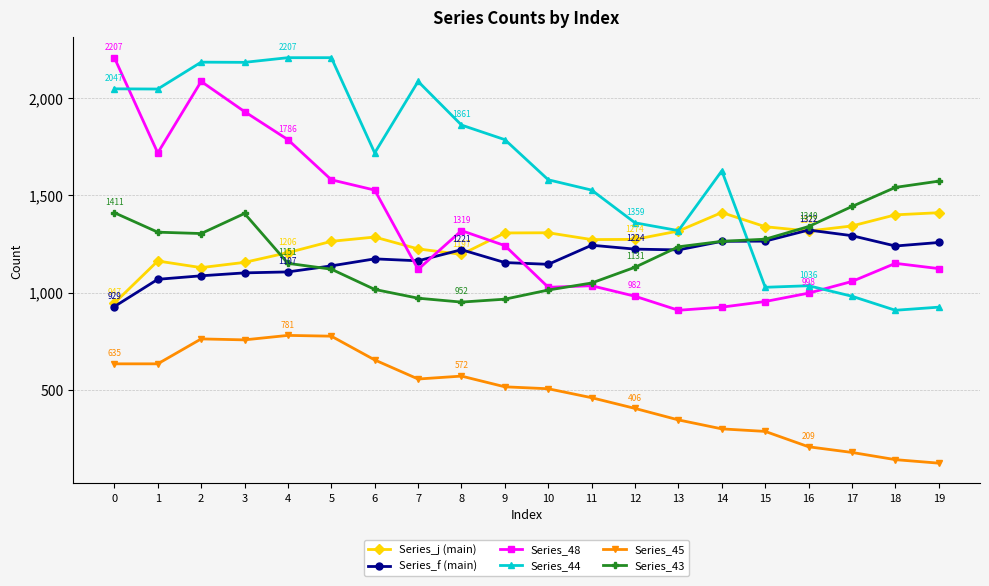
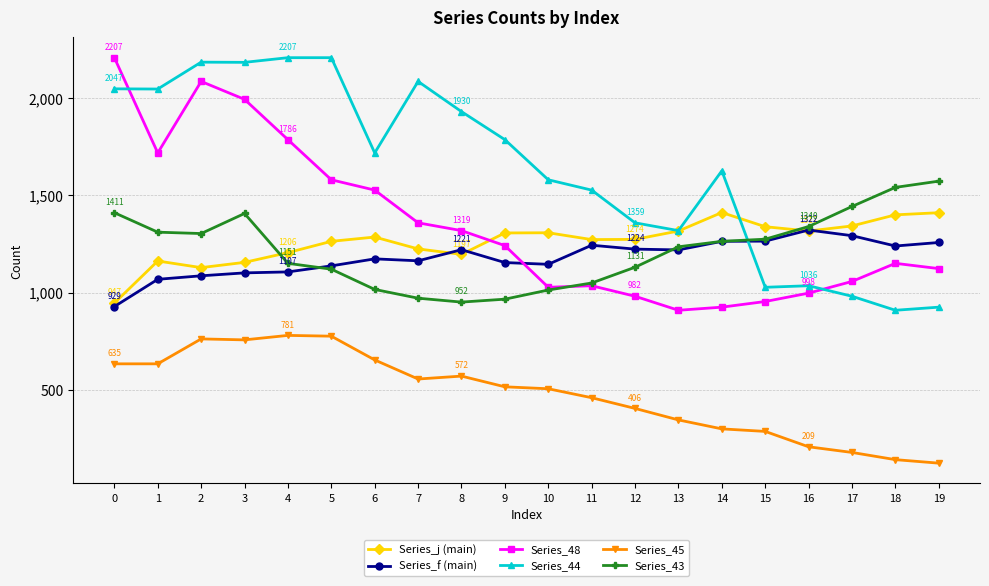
  {
    "Series_j (main)": {
      "4": "1206"
    },
    "Series_f (main)": {
      "1": "1,070",
      "2": "1,090",
      "3": "1,100",
      "5": "1,140",
      "6": "1,170",
      "7": "1,160",
      "9": "1,160",
      "10": "1,150",
      "11": "1,240",
      "13": "1,220",
      "17": "1,290",
      "18": "1,240",
      "19": "1,260"
    },
    "Series_48": {
      "1": "1,720",
      "2": "2,090",
-     "3": "1,930",
+     "3": "1,990",
      "5": "1,580",
      "6": "1,530",
-     "7": "1,120",
+     "7": "1,360",
      "9": "1,240",
      "10": "1,030",
      "11": "1,040",
      "13": "910",
      "14": "930",
      "15": "960",
      "17": "1,060",
      "18": "1,150",
      "19": "1,120"
    },
    "Series_44": {
      "0": "2047",
      "4": "2207",
-     "8": "1861",
+     "8": "1930",
      "12": "1359",
      "16": "1036"
    },
    "Series_45": {
      "0": "635",
      "4": "781",
      "8": "572",
      "12": "406",
      "16": "209"
    },
    "Series_43": {
      "0": "1411",
      "8": "952",
      "12": "1131"
    }
  }
